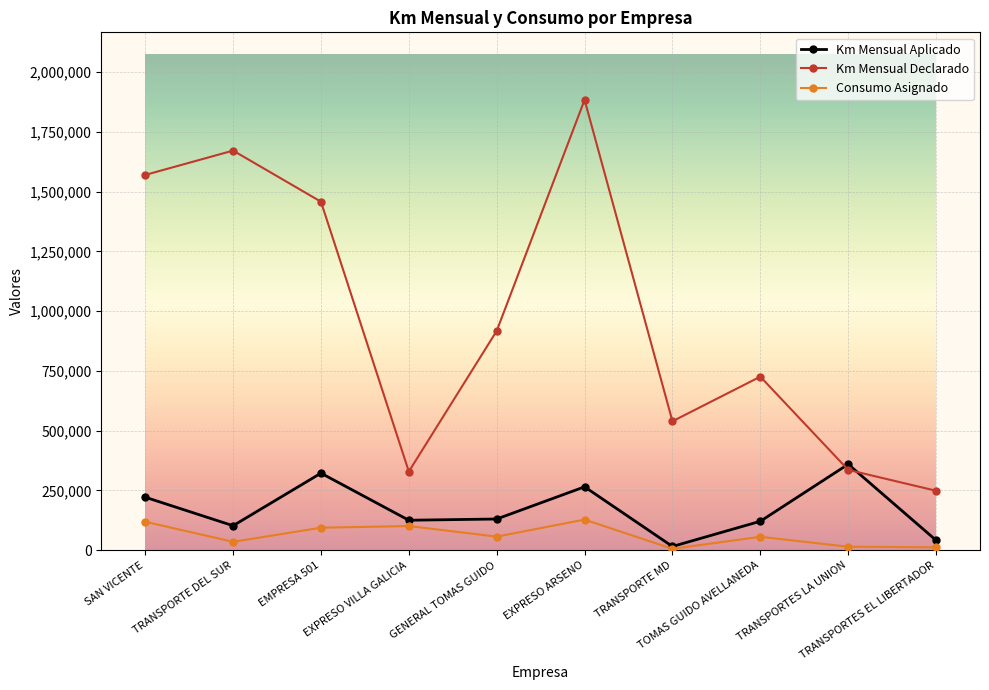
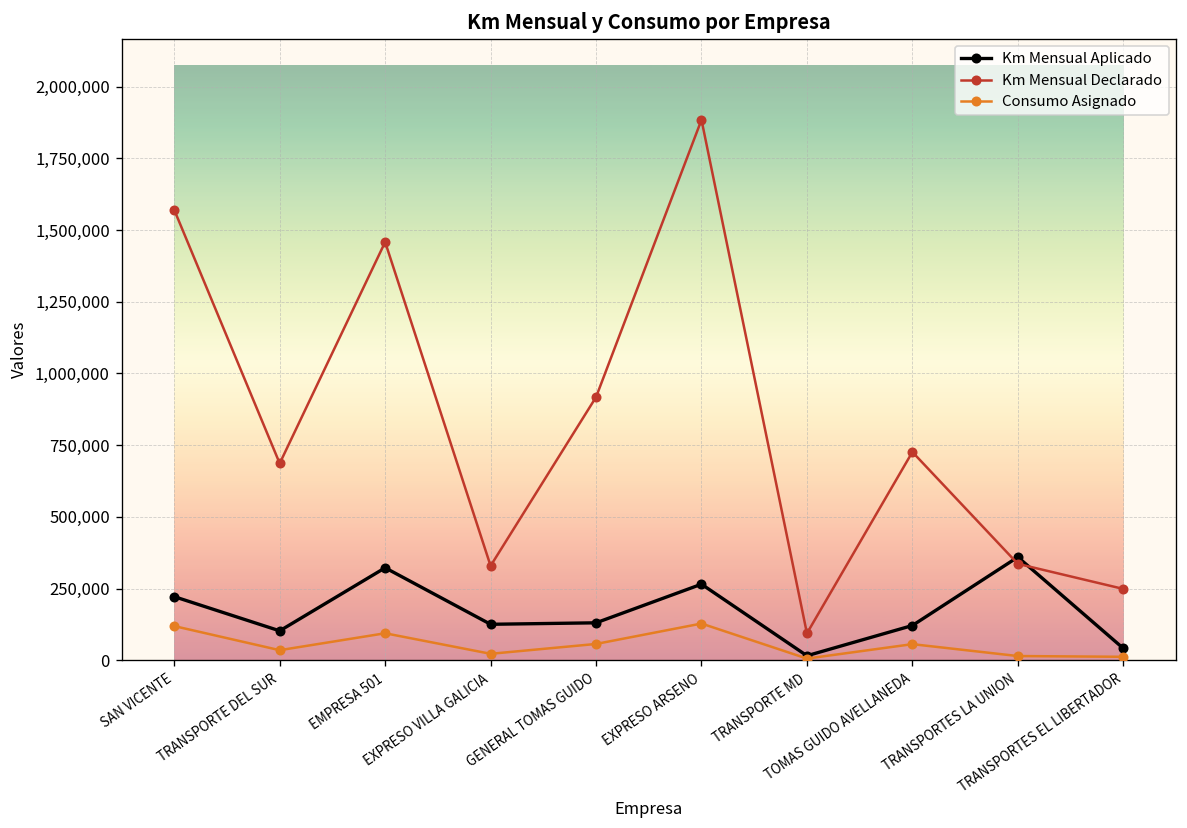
  {
    "Km Mensual Aplicado": {
      "SAN VICENTE": "220,000",
      "TRANSPORTE DEL SUR": "100,000",
      "EMPRESA 501": "320,000",
      "EXPRESO VILLA GALICIA": "130,000",
      "GENERAL TOMAS GUIDO": "130,000",
      "EXPRESO ARSENO": "270,000",
      "TOMAS GUIDO AVELLANEDA": "120,000",
      "TRANSPORTES LA UNION": "360,000",
      "TRANSPORTES EL LIBERTADOR": "40,000"
    },
    "Km Mensual Declarado": {
      "SAN VICENTE": "1,570,000",
-     "TRANSPORTE DEL SUR": "1,670,000",
+     "TRANSPORTE DEL SUR": "690,000",
      "EMPRESA 501": "1,460,000",
      "EXPRESO VILLA GALICIA": "330,000",
      "GENERAL TOMAS GUIDO": "920,000",
      "EXPRESO ARSENO": "1,880,000",
-     "TRANSPORTE MD": "540,000",
+     "TRANSPORTE MD": "90,000",
      "TOMAS GUIDO AVELLANEDA": "730,000",
      "TRANSPORTES LA UNION": "340,000",
      "TRANSPORTES EL LIBERTADOR": "250,000"
    },
    "Consumo Asignado": {
      "SAN VICENTE": "120,000",
      "TRANSPORTE DEL SUR": "30,000",
      "EMPRESA 501": "90,000",
-     "EXPRESO VILLA GALICIA": "100,000",
+     "EXPRESO VILLA GALICIA": "20,000",
      "GENERAL TOMAS GUIDO": "60,000",
      "EXPRESO ARSENO": "130,000",
      "TOMAS GUIDO AVELLANEDA": "60,000",
      "TRANSPORTES LA UNION": "10,000",
      "TRANSPORTES EL LIBERTADOR": "10,000"
    }
  }
